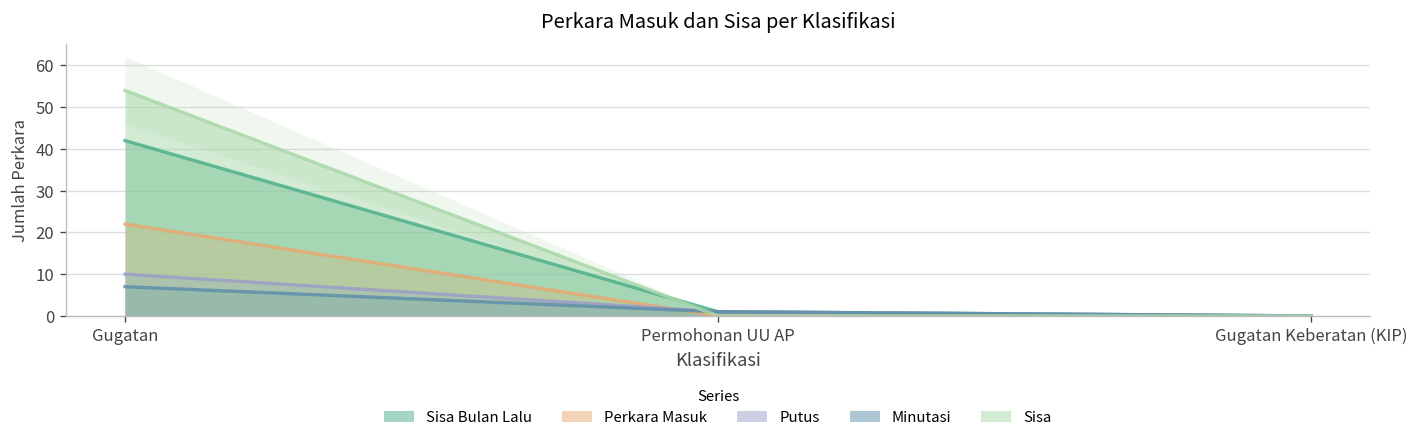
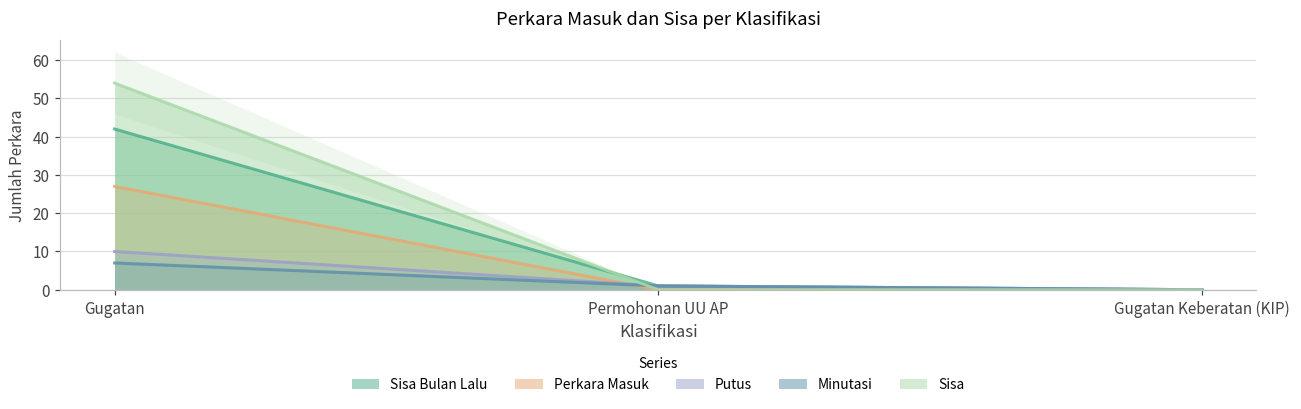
  {
    "Perkara Masuk": {
-     "Gugatan": 22
+     "Gugatan": 27
    }
  }
